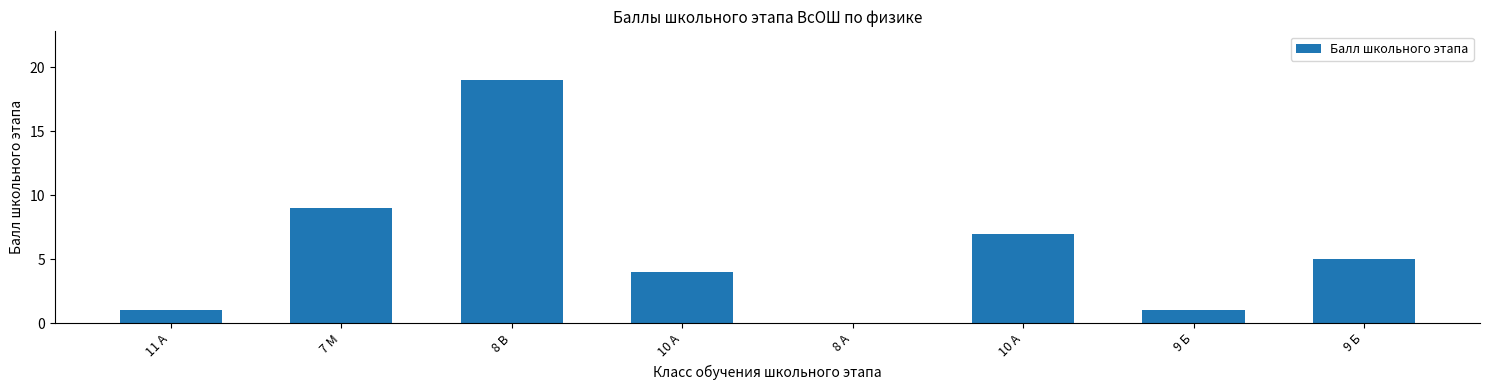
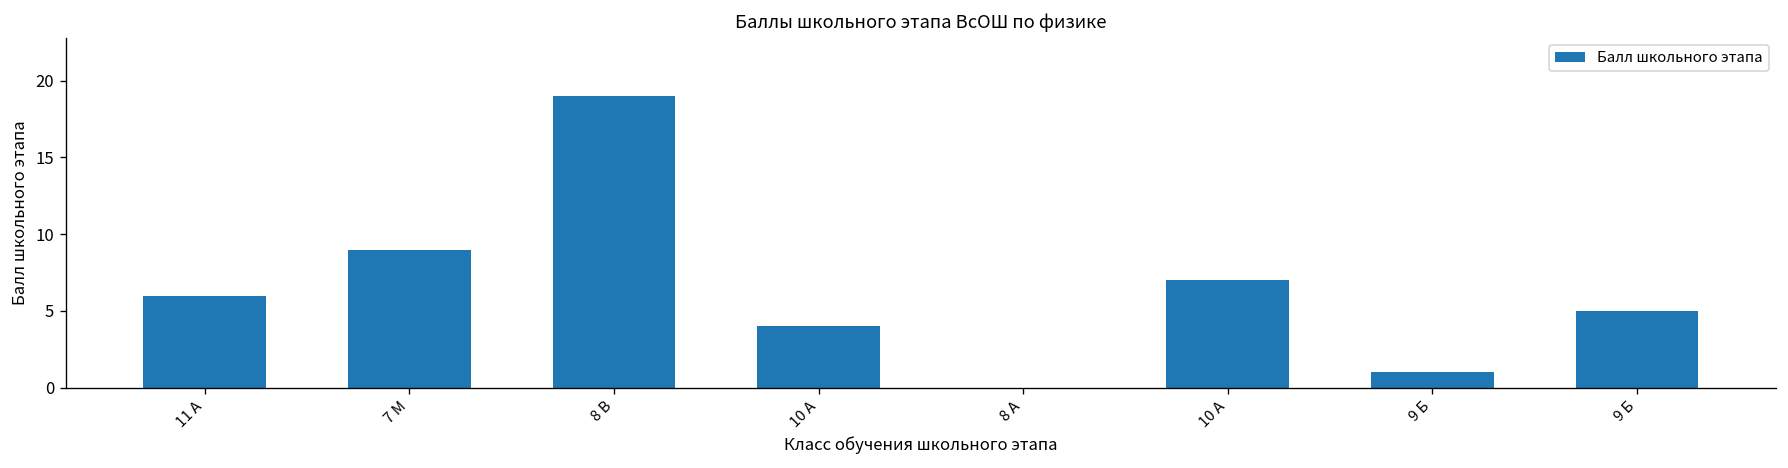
  {
-   "11 А": 1,
+   "11 А": 6,
    "7 М": 9,
    "8 В": 19,
    "8 А": 0
  }
